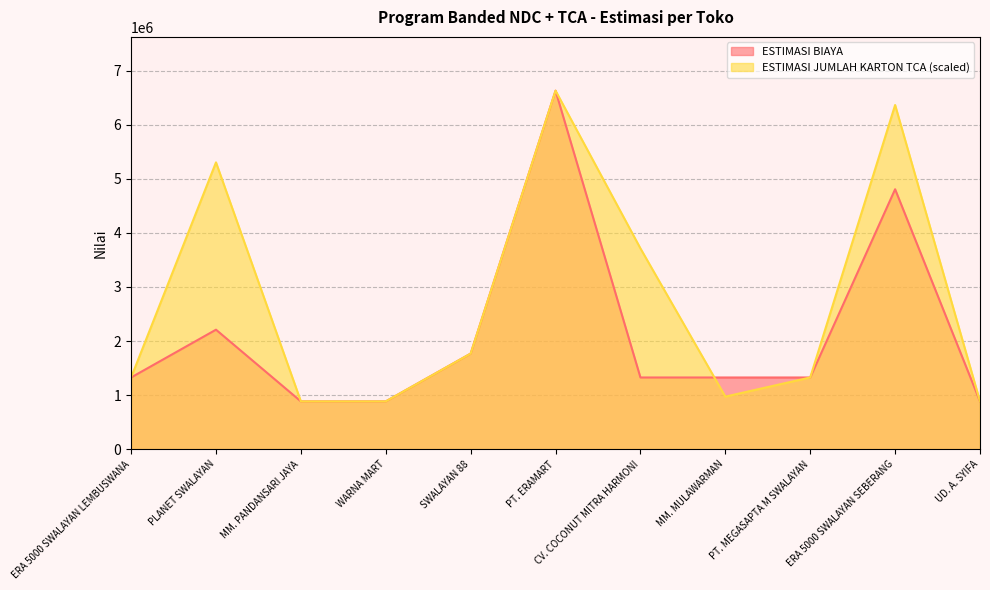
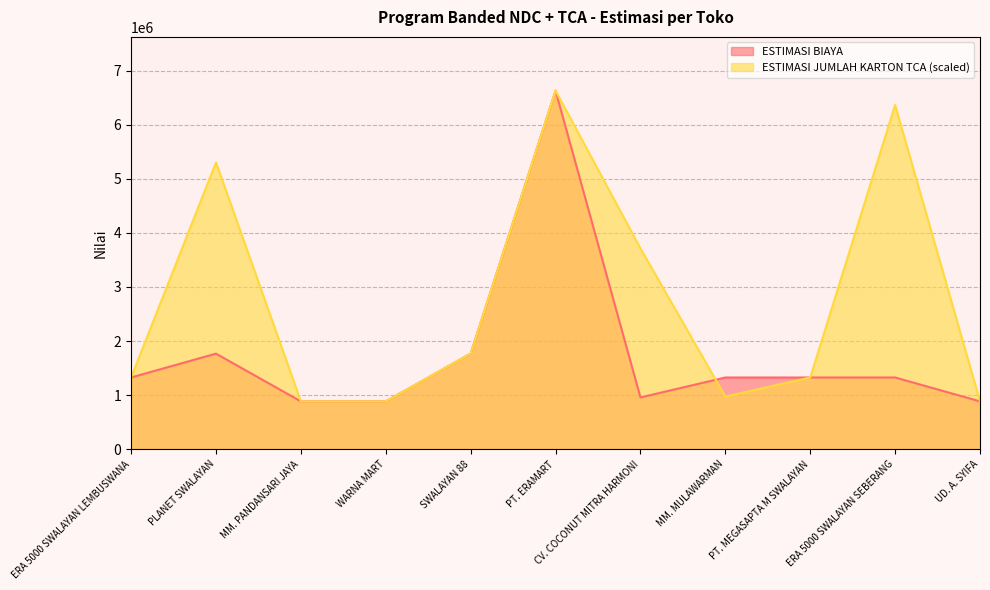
  {
    "ESTIMASI BIAYA": {
-     "PLANET SWALAYAN": 2200000,
-     "CV. COCONUT MITRA HARMONI": 1300000,
+     "PLANET SWALAYAN": 1800000,
+     "CV. COCONUT MITRA HARMONI": 1000000,
      "MM. MULAWARMAN": 1300000,
-     "ERA 5000 SWALAYAN SEBERANG": 4800000
+     "ERA 5000 SWALAYAN SEBERANG": 1300000
    },
    "ESTIMASI JUMLAH KARTON TCA (scaled)": {
      "PLANET SWALAYAN": 5300000,
      "CV. COCONUT MITRA HARMONI": 3700000,
      "MM. MULAWARMAN": 1000000,
      "ERA 5000 SWALAYAN SEBERANG": 6400000
    }
  }
